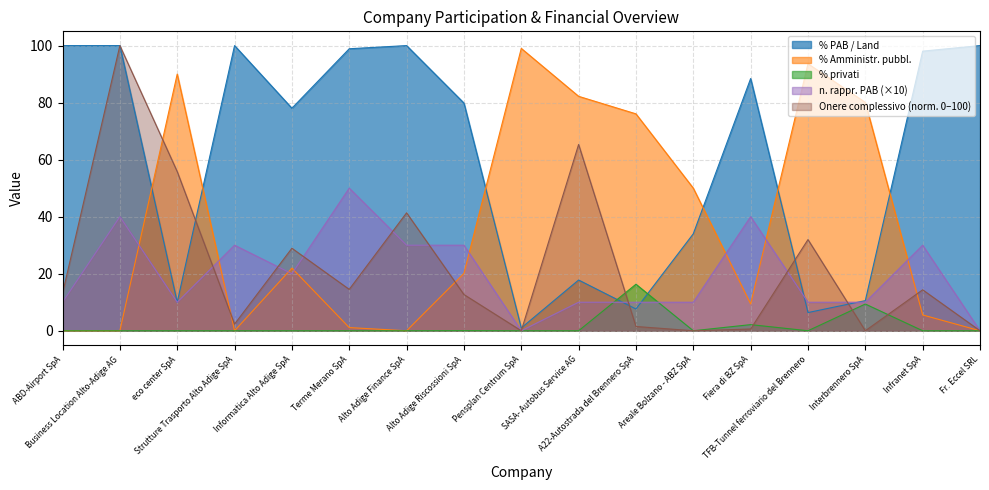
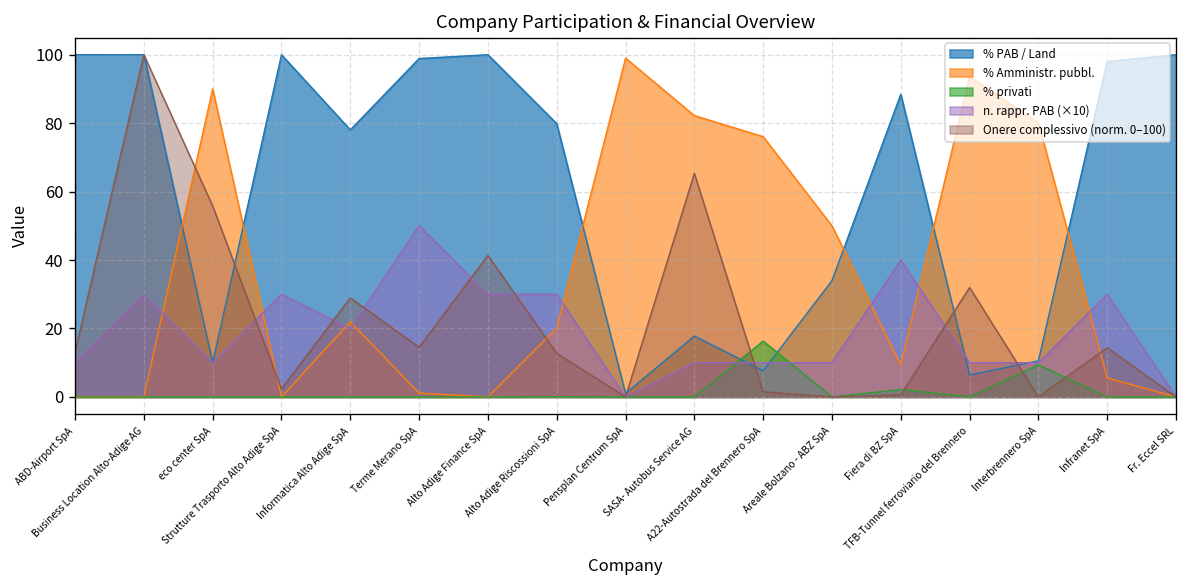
  {
    "% PAB / Land": {
      "ABD-Airport SpA": 100,
      "Strutture Trasporto Alto Adige SpA": 100,
      "Informatica Alto Adige SpA": 78,
      "Terme Merano SpA": 99,
      "Alto Adige Finance SpA": 100,
      "Alto Adige Riscossioni SpA": 80,
      "Pensplan Centrum SpA": 1,
      "SASA- Autobus Service AG": 18,
      "A22-Autostrada del Brennero SpA": 8,
      "Areale Bolzano - ABZ SpA": 34,
      "Fiera di BZ SpA": 88,
      "TFB-Tunnel ferroviario del Brennero": 6,
      "Fr. Eccel SRL": 100
    },
    "% Amministr. pubbl.": {
      "eco center SpA": 90,
      "Informatica Alto Adige SpA": 22,
      "Terme Merano SpA": 1,
      "Alto Adige Riscossioni SpA": 20,
      "Pensplan Centrum SpA": 99,
      "SASA- Autobus Service AG": 82,
      "A22-Autostrada del Brennero SpA": 76,
      "Areale Bolzano - ABZ SpA": 50,
      "Fiera di BZ SpA": 9,
      "Infranet SpA": 6
    },
    "% privati": {
      "eco center SpA": 0,
      "Informatica Alto Adige SpA": 0,
      "Terme Merano SpA": 0,
      "Alto Adige Riscossioni SpA": 0,
      "SASA- Autobus Service AG": 0,
      "A22-Autostrada del Brennero SpA": 16,
      "Fiera di BZ SpA": 2,
      "TFB-Tunnel ferroviario del Brennero": 0,
      "Infranet SpA": 0
    },
    "n. rappr. PAB (×10)": {
      "ABD-Airport SpA": 10,
-     "Business Location Alto-Adige AG": 40,
+     "Business Location Alto-Adige AG": 30,
      "Strutture Trasporto Alto Adige SpA": 30,
      "Informatica Alto Adige SpA": 20,
      "Terme Merano SpA": 50,
      "Alto Adige Finance SpA": 30,
      "Alto Adige Riscossioni SpA": 30,
      "SASA- Autobus Service AG": 10,
      "A22-Autostrada del Brennero SpA": 10,
      "Areale Bolzano - ABZ SpA": 10,
      "Fiera di BZ SpA": 40,
      "TFB-Tunnel ferroviario del Brennero": 10,
      "Infranet SpA": 30
    },
    "Onere complessivo (norm. 0–100)": {
      "ABD-Airport SpA": 13,
      "eco center SpA": 56,
      "Strutture Trasporto Alto Adige SpA": 2,
      "Informatica Alto Adige SpA": 29,
      "Terme Merano SpA": 15,
      "Alto Adige Finance SpA": 41,
      "Alto Adige Riscossioni SpA": 13,
      "SASA- Autobus Service AG": 65,
      "A22-Autostrada del Brennero SpA": 1,
      "Fiera di BZ SpA": 1,
      "TFB-Tunnel ferroviario del Brennero": 32,
      "Interbrennero SpA": 0,
      "Infranet SpA": 14
    }
  }
